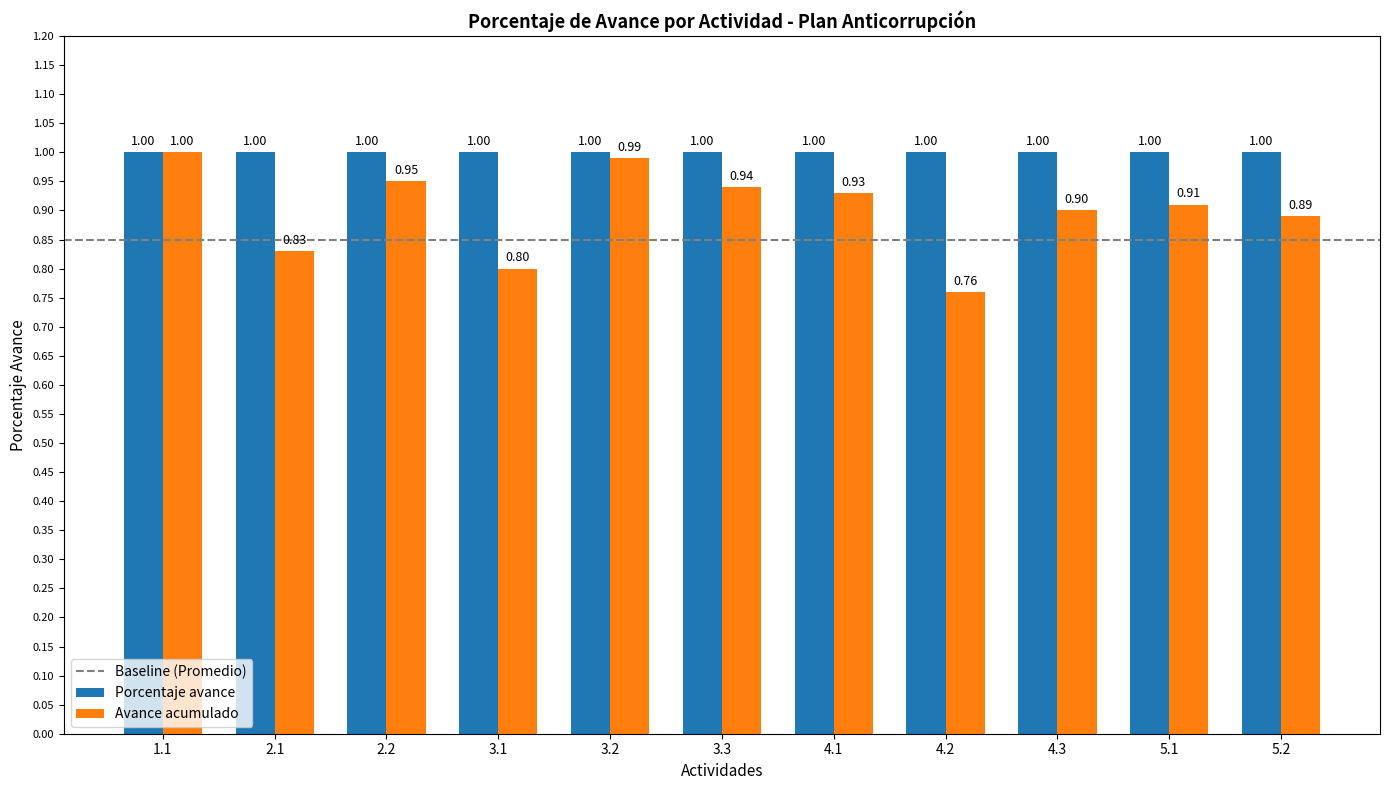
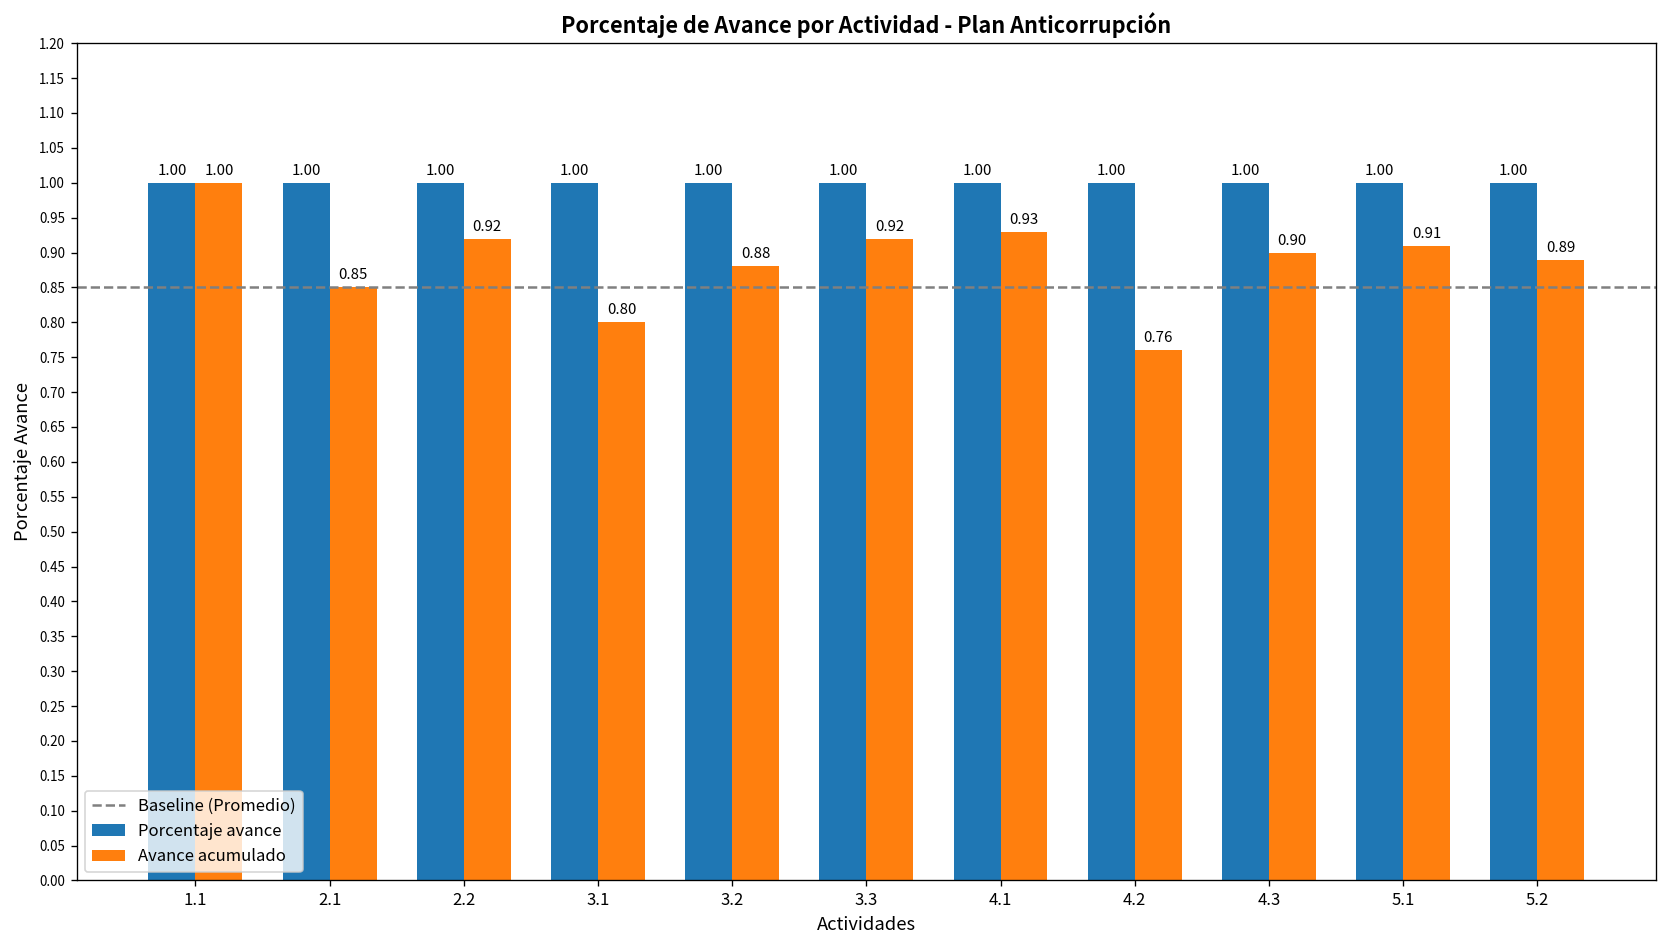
  {
    "Porcentaje avance": {
      "1.1": 1.00,
      "2.1": 1.00,
      "2.2": 1.00,
      "3.1": 1.00,
      "3.2": 1.00,
      "3.3": 1.00,
      "4.1": 1.00,
      "4.2": 1.00,
      "4.3": 1.00,
      "5.1": 1.00,
      "5.2": 1.00
    },
    "Avance acumulado": {
      "1.1": 1.00,
-     "2.1": 0.83,
-     "2.2": 0.95,
+     "2.1": 0.85,
+     "2.2": 0.92,
      "3.1": 0.80,
-     "3.2": 0.99,
-     "3.3": 0.94,
+     "3.2": 0.88,
+     "3.3": 0.92,
      "4.1": 0.93,
      "4.2": 0.76,
      "4.3": 0.90,
      "5.1": 0.91,
      "5.2": 0.89
    }
  }
